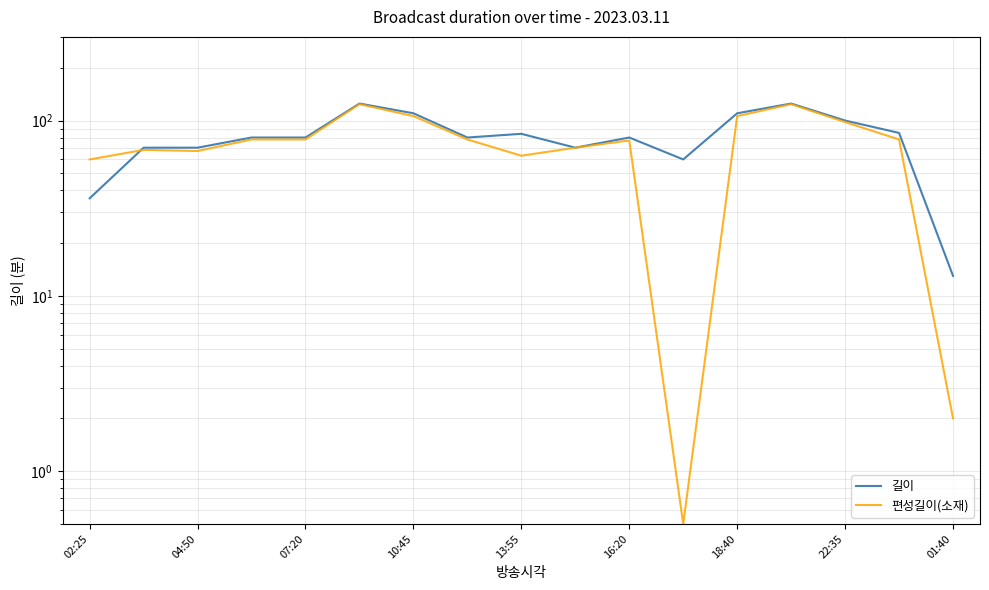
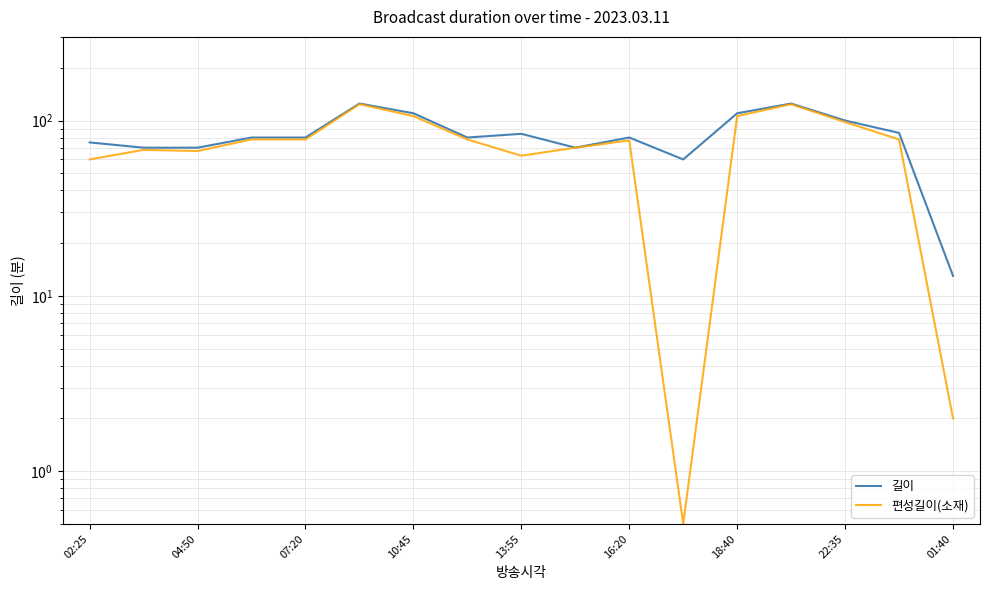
  {
    "길이": {
-     "02:25": 36,
+     "02:25": 75,
      "04:50": 70,
      "10:45": 110,
      "13:55": 80,
      "16:20": 80,
      "18:40": 110,
      "01:40": 13
    },
    "편성길이(소재)": {
      "02:25": 60,
      "04:50": 67,
      "10:45": 110,
      "13:55": 63,
      "16:20": 80,
      "18:40": 110,
      "01:40": 2
    }
  }
